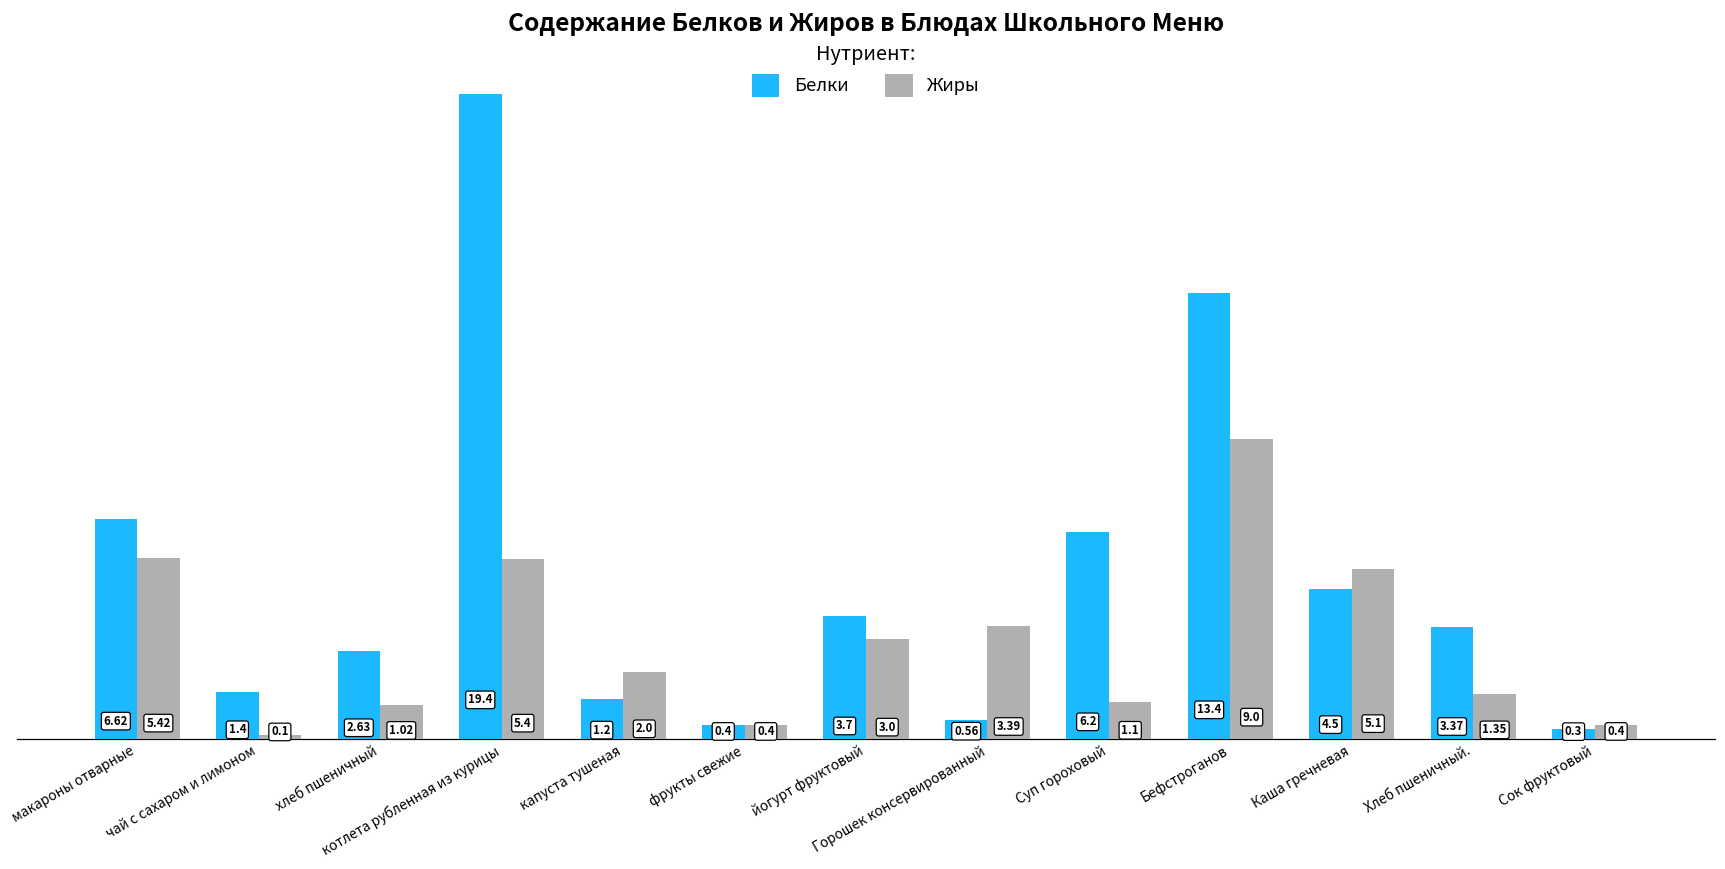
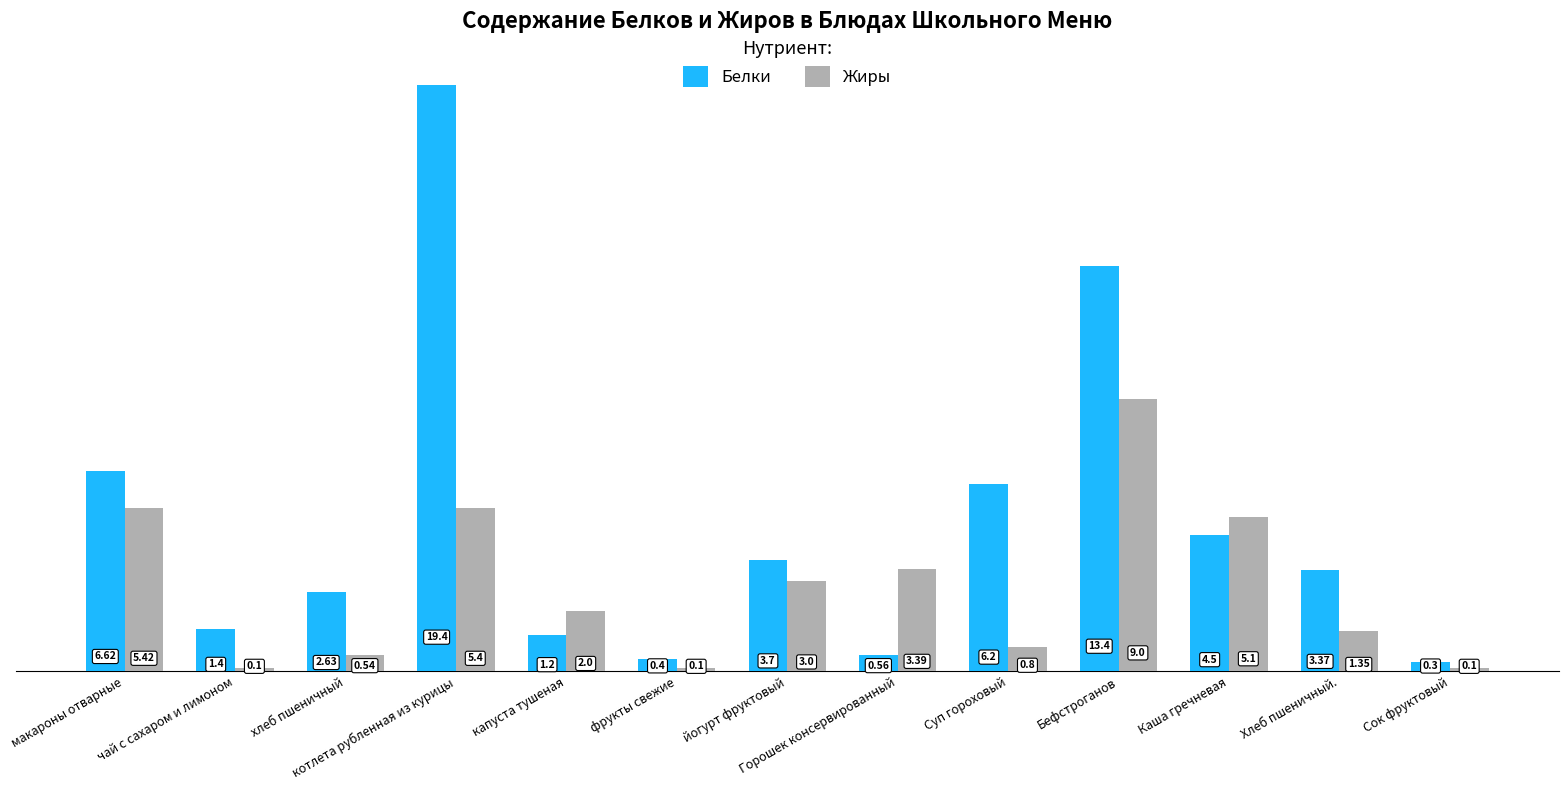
  {
    "Жиры": {
-     "хлеб пшеничный": 1.02,
-     "фрукты свежие": 0.4,
-     "Суп гороховый": 1.1,
-     "Сок фруктовый": 0.4
+     "хлеб пшеничный": 0.54,
+     "фрукты свежие": 0.1,
+     "Суп гороховый": 0.8,
+     "Сок фруктовый": 0.1
    }
  }
